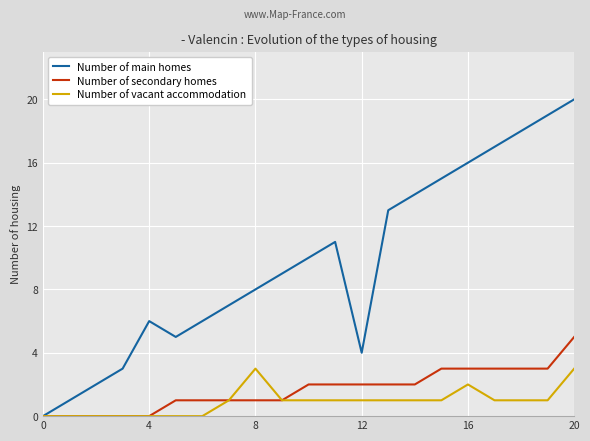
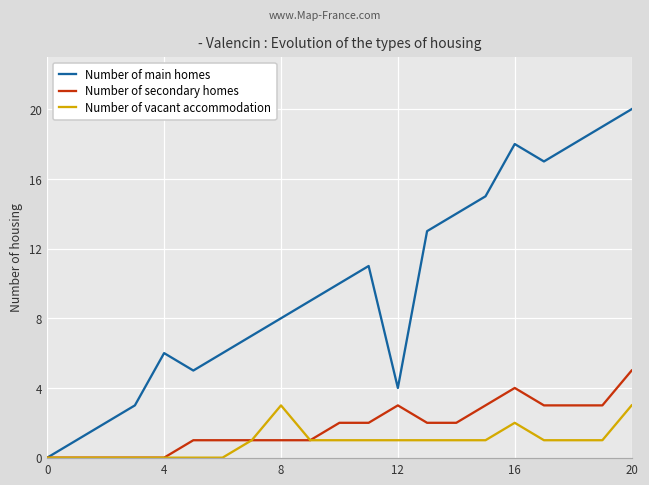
  {
    "Number of main homes": {
      "4": 6,
      "8": 8,
      "12": 4,
-     "16": 16,
+     "16": 18,
      "20": 20
    },
    "Number of secondary homes": {
      "8": 1,
-     "12": 2,
-     "16": 3,
+     "12": 3,
+     "16": 4,
      "20": 5
    },
    "Number of vacant accommodation": {
      "8": 3,
      "12": 1,
      "16": 2,
      "20": 3
    }
  }
